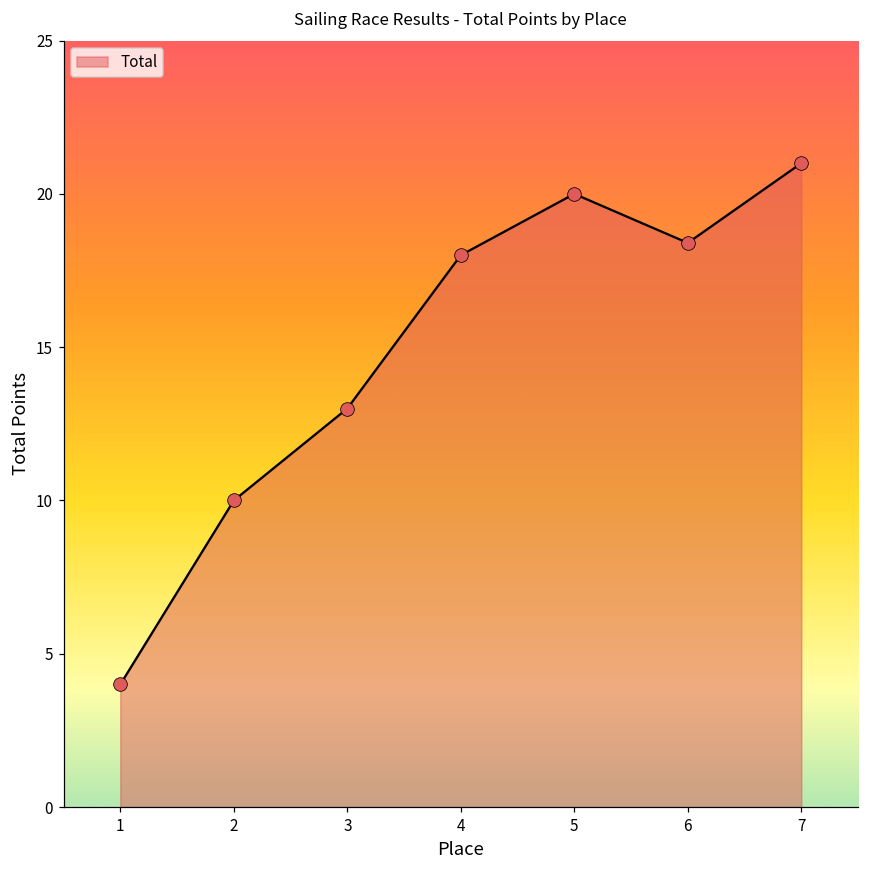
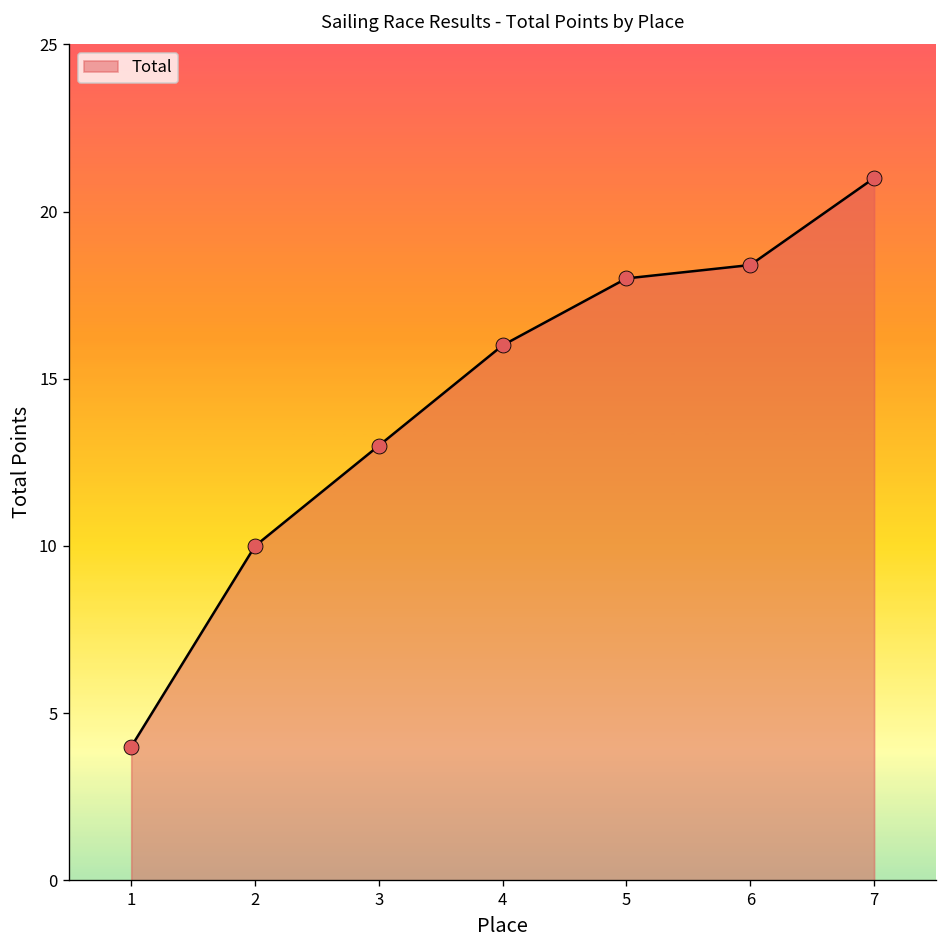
  {
    "1": 4,
    "2": 10,
    "3": 13,
-   "4": 18,
-   "5": 20,
+   "4": 16,
+   "5": 18,
    "6": 18.4,
    "7": 21
  }
